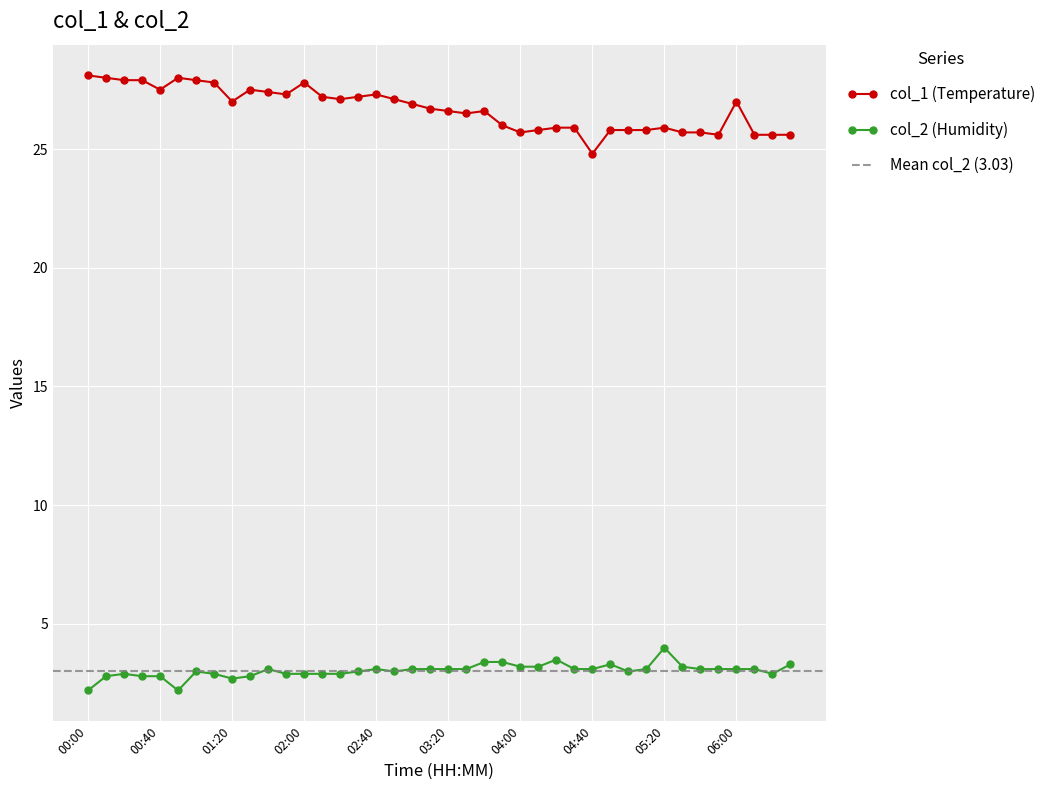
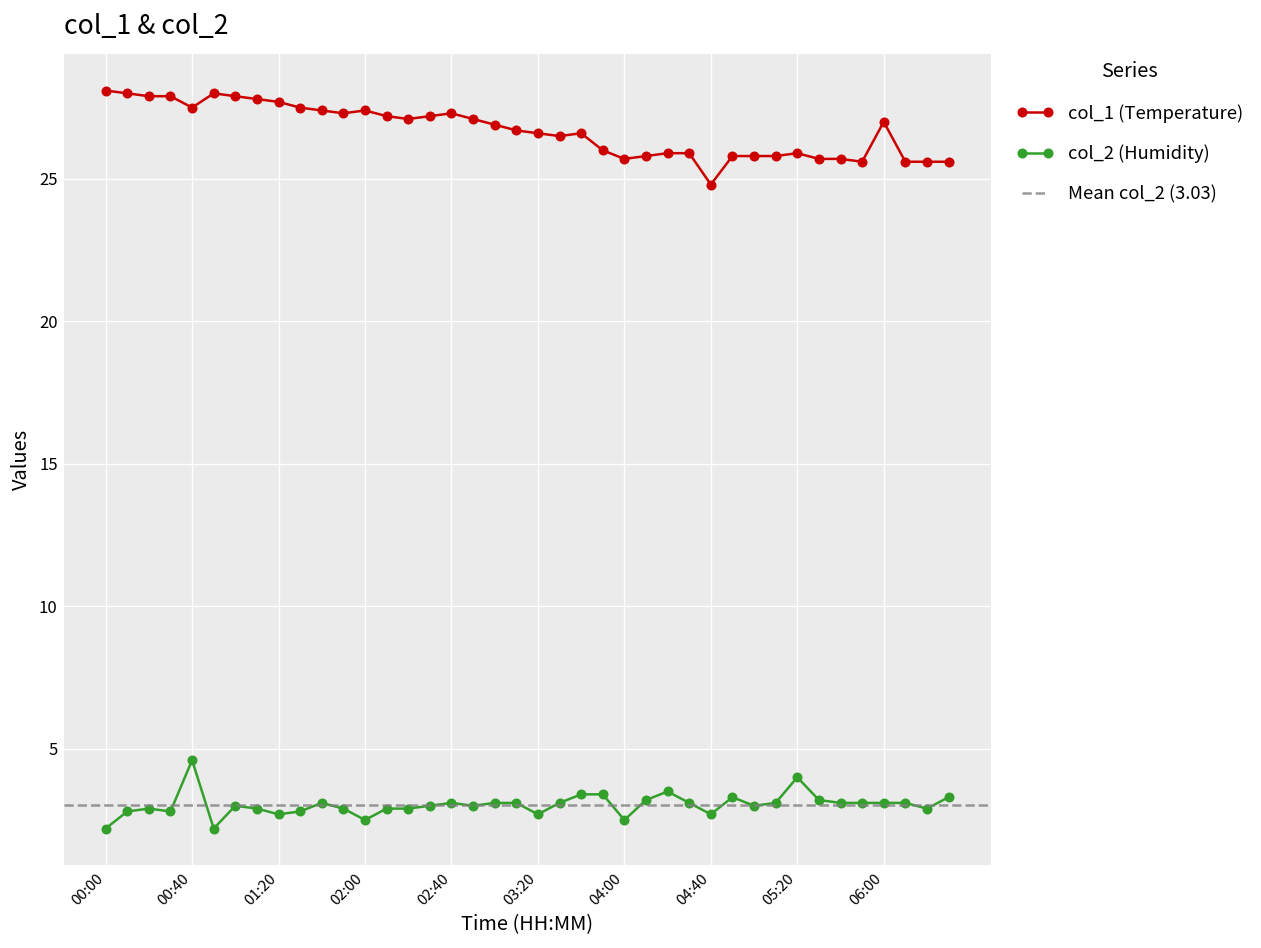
  {
    "col_1 (Temperature)": {
      "00:00": 28.1,
      "00:40": 27.5,
-     "01:20": 27.0,
-     "02:00": 27.8,
+     "01:20": 27.7,
+     "02:00": 27.4,
      "02:40": 27.3,
      "03:20": 26.6,
      "04:00": 25.7,
      "04:40": 24.8,
      "05:20": 25.9,
      "06:00": 27.0
    },
    "col_2 (Humidity)": {
      "00:00": 2.2,
-     "00:40": 2.8,
+     "00:40": 4.6,
      "01:20": 2.7,
-     "02:00": 2.9,
+     "02:00": 2.5,
      "02:40": 3.1,
-     "03:20": 3.1,
-     "04:00": 3.2,
-     "04:40": 3.1,
+     "03:20": 2.7,
+     "04:00": 2.5,
+     "04:40": 2.7,
      "05:20": 4.0,
      "06:00": 3.1
    }
  }
